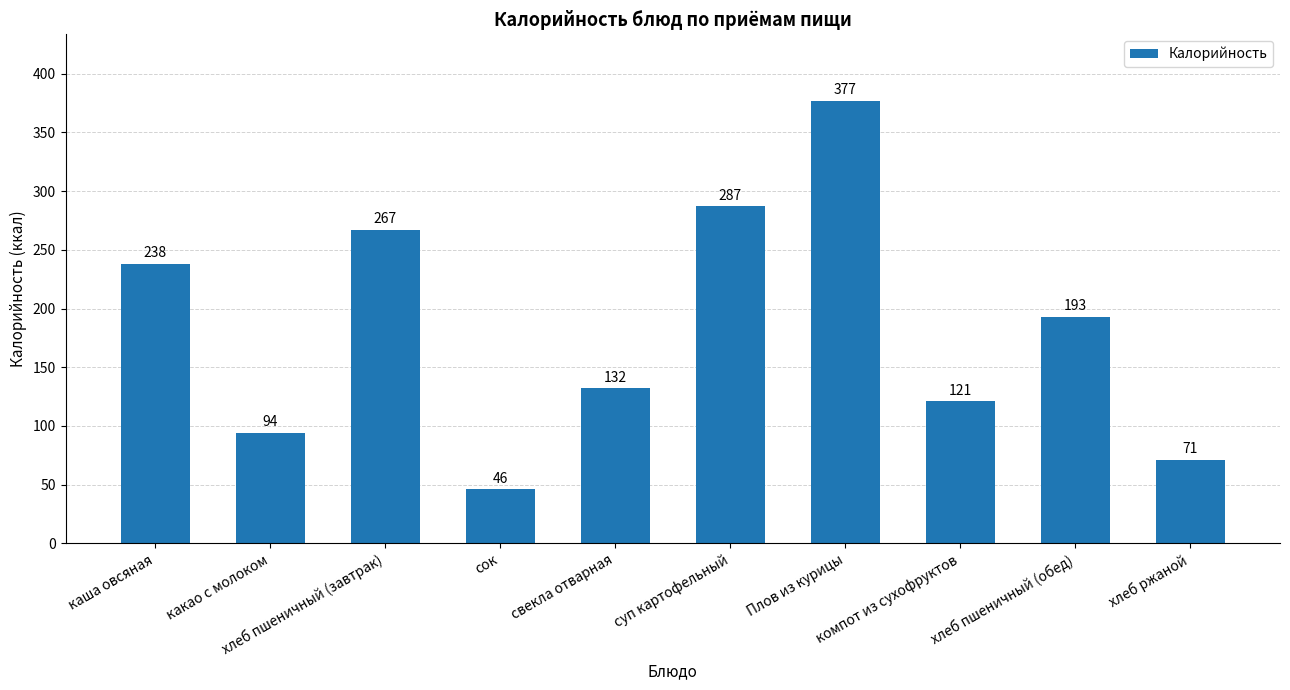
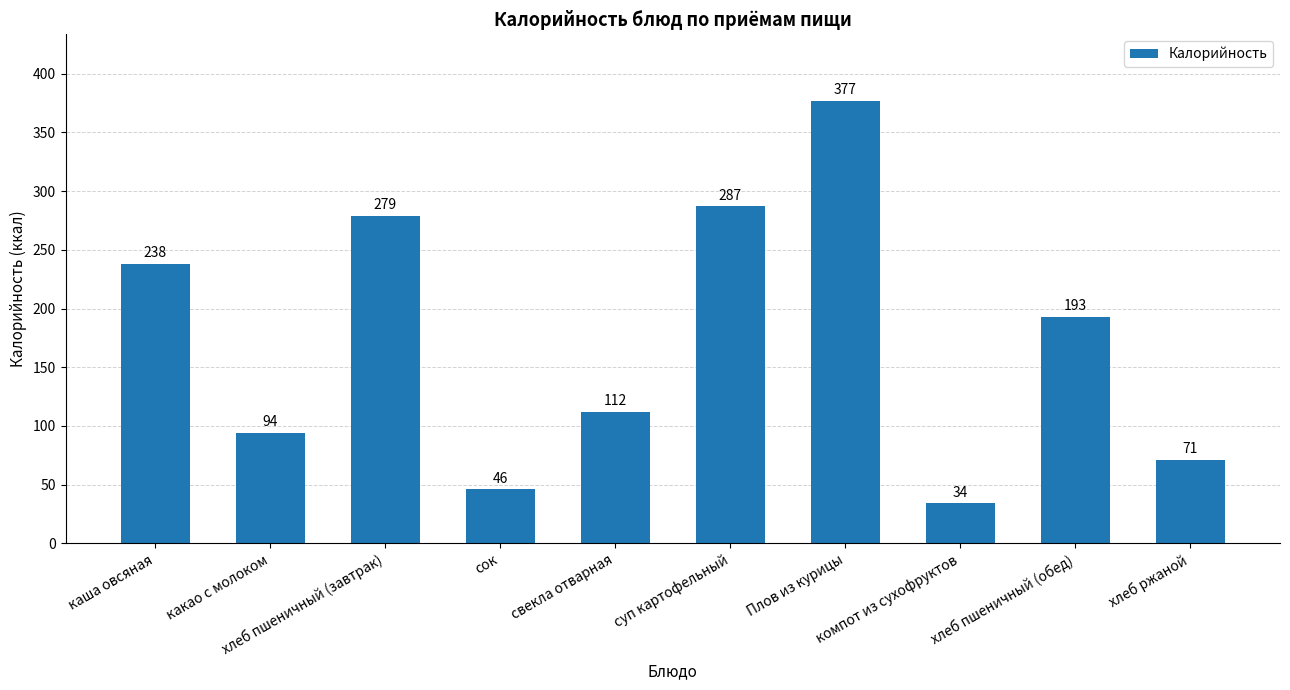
  {
    "каша овсяная": 238,
    "какао с молоком": 94,
-   "хлеб пшеничный (завтрак)": 267,
+   "хлеб пшеничный (завтрак)": 279,
    "сок": 46,
-   "свекла отварная": 132,
+   "свекла отварная": 112,
    "суп картофельный": 287,
    "Плов из курицы": 377,
-   "компот из сухофруктов": 121,
+   "компот из сухофруктов": 34,
    "хлеб пшеничный (обед)": 193,
    "хлеб ржаной": 71
  }
